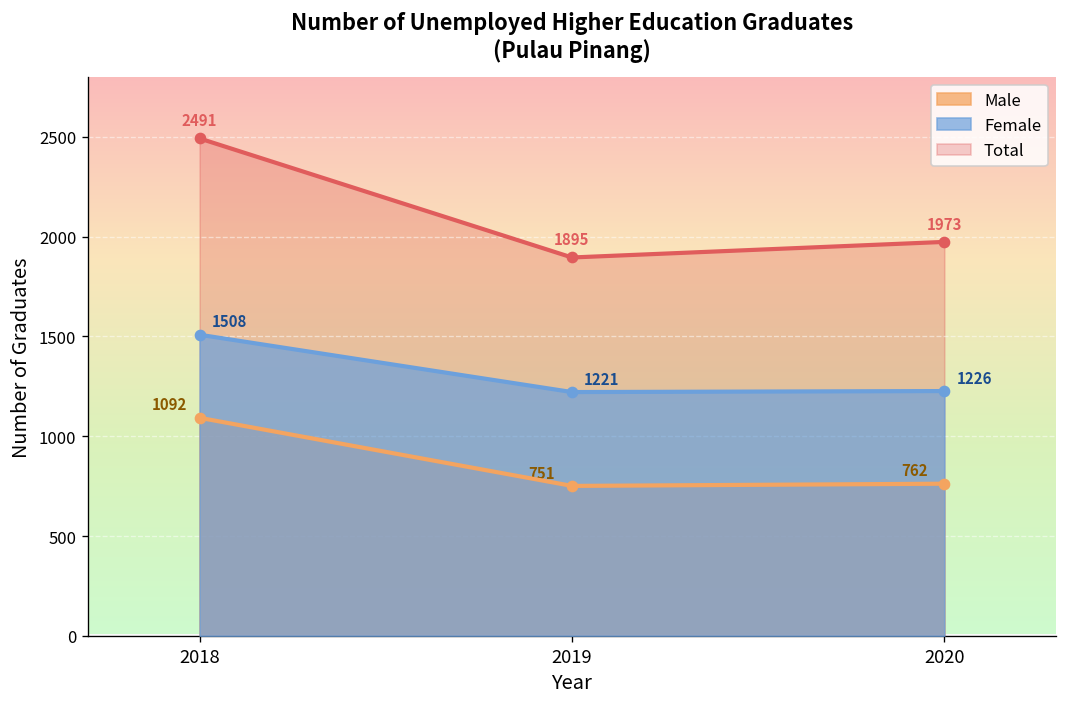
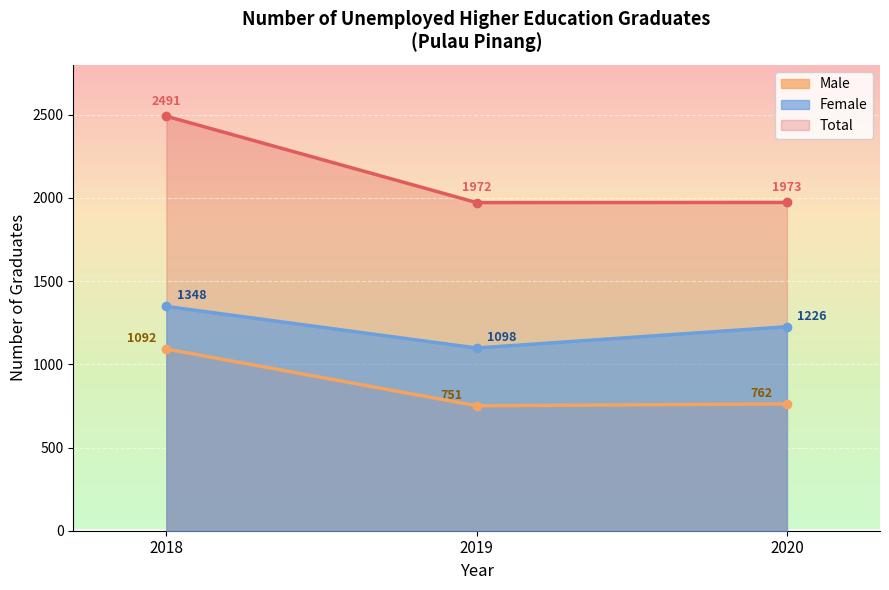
  {
    "Male": {
      "2018": 1092,
      "2019": 751,
      "2020": 762
    },
    "Female": {
-     "2018": 1508,
-     "2019": 1221,
+     "2018": 1348,
+     "2019": 1098,
      "2020": 1226
    },
    "Total": {
      "2018": 2491,
-     "2019": 1895,
+     "2019": 1972,
      "2020": 1973
    }
  }
